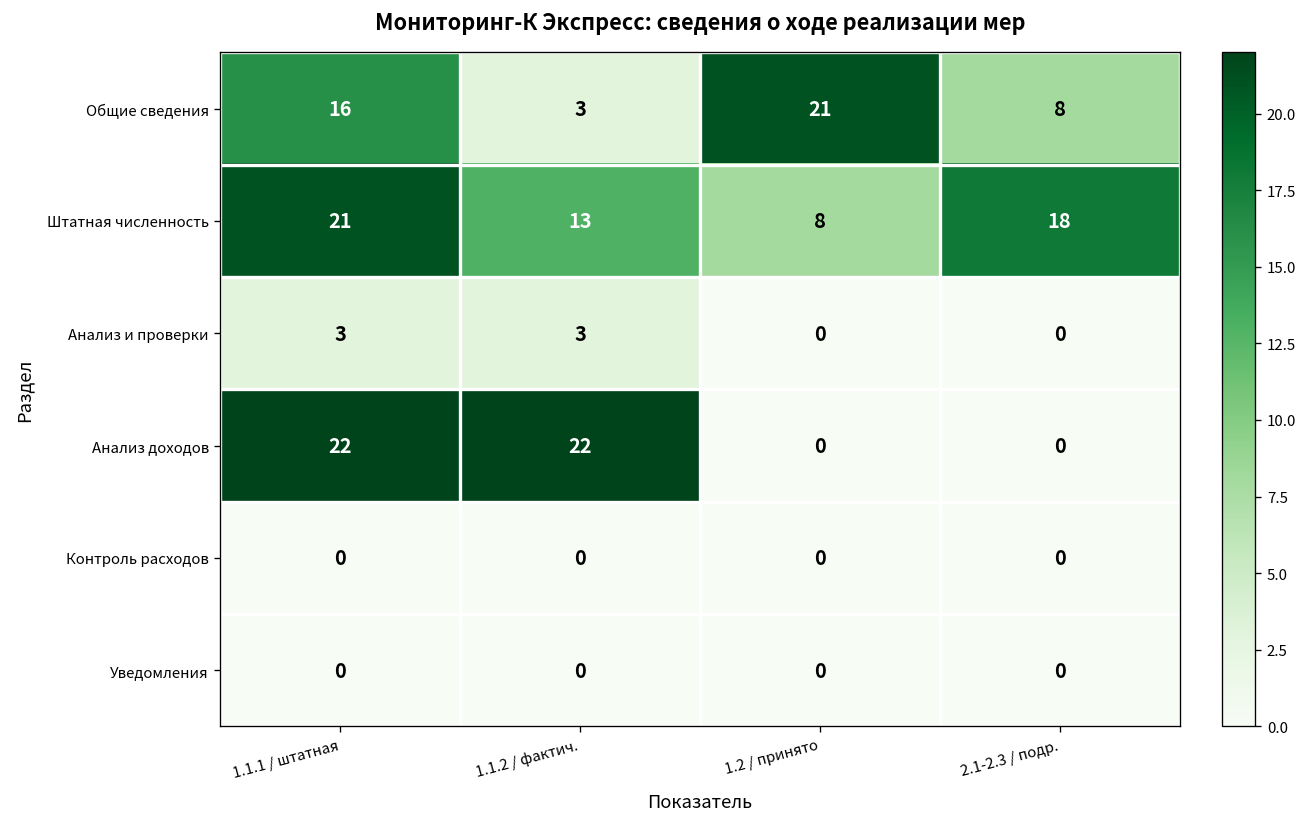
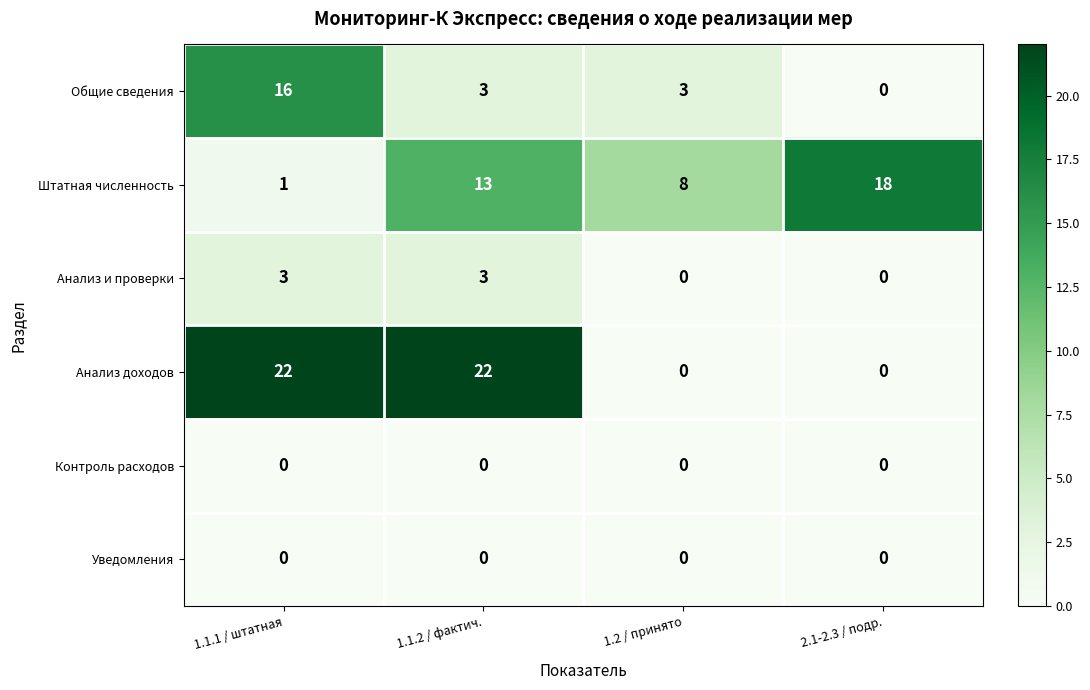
  {
    "Общие сведения": {
      "1.1.1 / штатная": 16,
      "1.1.2 / фактич.": 3,
-     "1.2 / принято": 21,
-     "2.1-2.3 / подр.": 8
+     "1.2 / принято": 3,
+     "2.1-2.3 / подр.": 0
    },
    "Штатная численность": {
-     "1.1.1 / штатная": 21,
+     "1.1.1 / штатная": 1,
      "1.1.2 / фактич.": 13,
      "1.2 / принято": 8,
      "2.1-2.3 / подр.": 18
    },
    "Анализ и проверки": {
      "1.1.1 / штатная": 3,
      "1.1.2 / фактич.": 3,
      "1.2 / принято": 0,
      "2.1-2.3 / подр.": 0
    },
    "Анализ доходов": {
      "1.1.1 / штатная": 22,
      "1.1.2 / фактич.": 22,
      "1.2 / принято": 0,
      "2.1-2.3 / подр.": 0
    },
    "Контроль расходов": {
      "1.1.1 / штатная": 0,
      "1.1.2 / фактич.": 0,
      "1.2 / принято": 0,
      "2.1-2.3 / подр.": 0
    },
    "Уведомления": {
      "1.1.1 / штатная": 0,
      "1.1.2 / фактич.": 0,
      "1.2 / принято": 0,
      "2.1-2.3 / подр.": 0
    }
  }
